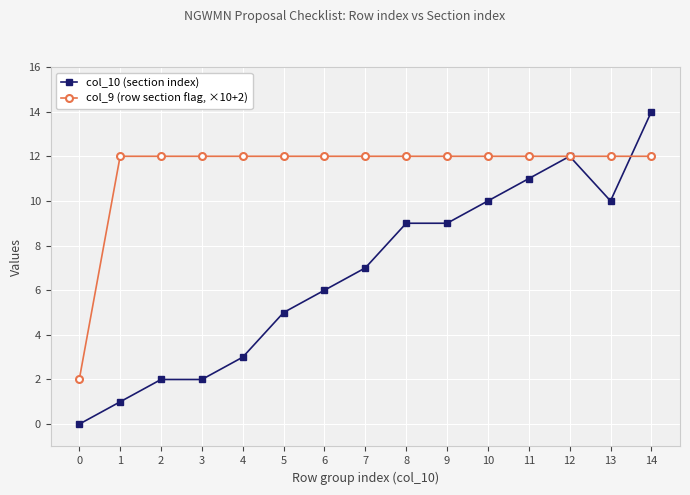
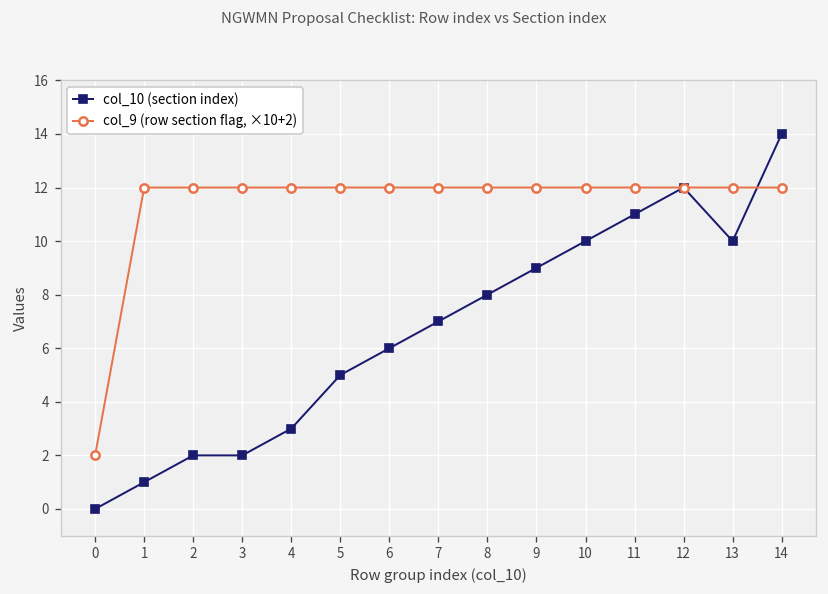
  {
    "col_10 (section index)": {
      "0": 0,
      "1": 1,
      "2": 2,
      "3": 2,
      "4": 3,
      "5": 5,
      "6": 6,
      "7": 7,
-     "8": 9,
+     "8": 8,
      "9": 9,
      "10": 10,
      "11": 11,
      "13": 10,
      "14": 14
    },
    "col_9 (row section flag, ×10+2)": {
      "0": 2,
      "1": 12,
      "2": 12,
      "3": 12,
      "4": 12,
      "5": 12,
      "6": 12,
      "7": 12,
      "8": 12,
      "9": 12,
      "10": 12,
      "11": 12,
      "13": 12,
      "14": 12
    }
  }
